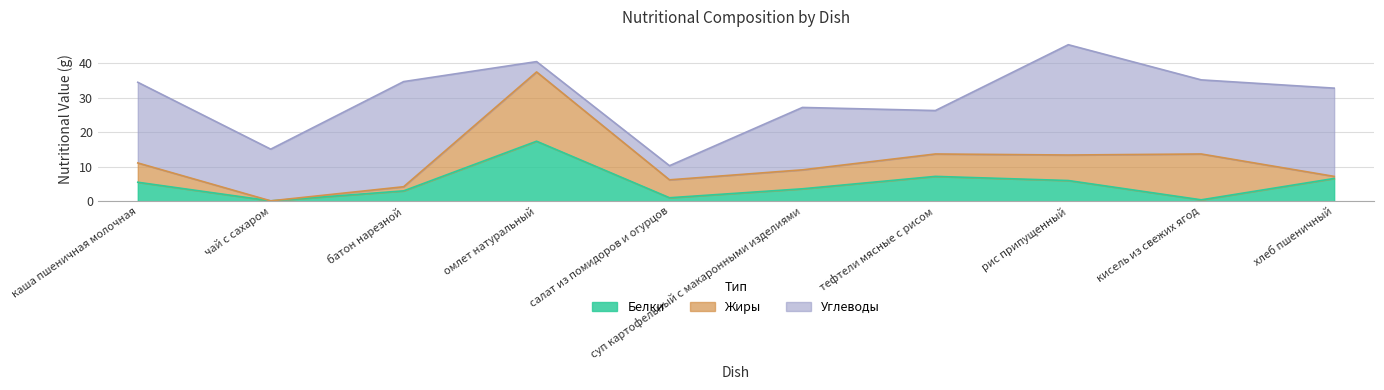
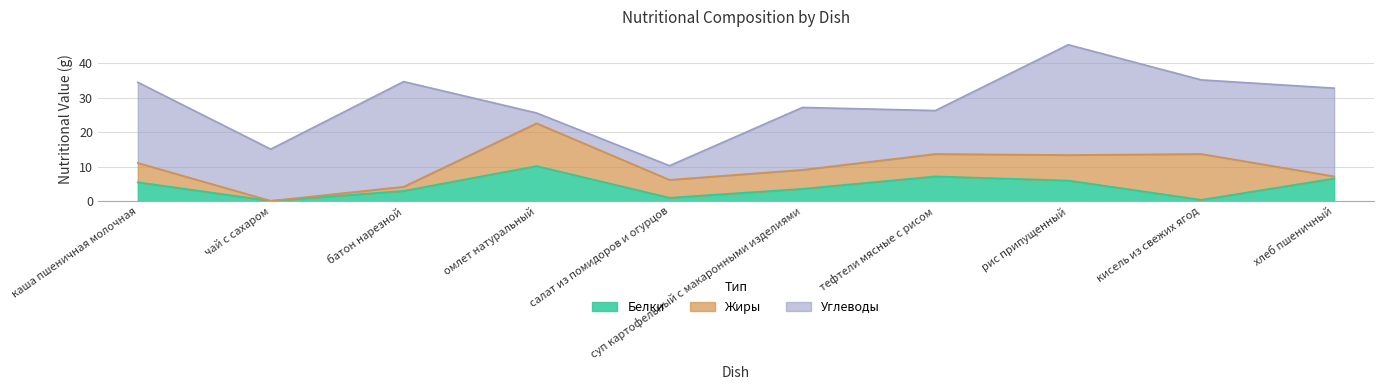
  {
    "Белки": {
      "каша пшеничная молочная": 6,
      "батон нарезной": 3,
-     "омлет натуральный": 17,
+     "омлет натуральный": 10,
      "салат из помидоров и огурцов": 1,
      "суп картофельный с макаронными изделиями": 4,
      "тефтели мясные с рисом": 7,
      "рис припущенный": 6,
      "кисель из свежих ягод": 0
    },
    "Жиры": {
      "каша пшеничная молочная": 6,
      "батон нарезной": 1,
-     "омлет натуральный": 20,
+     "омлет натуральный": 12,
      "салат из помидоров и огурцов": 5,
      "суп картофельный с макаронными изделиями": 6,
      "тефтели мясные с рисом": 6,
      "рис припущенный": 7,
      "кисель из свежих ягод": 13
    },
    "Углеводы": {
      "каша пшеничная молочная": 23,
      "чай с сахаром": 15,
      "батон нарезной": 31,
      "омлет натуральный": 3,
      "салат из помидоров и огурцов": 4,
      "суп картофельный с макаронными изделиями": 18,
      "тефтели мясные с рисом": 13,
      "рис припущенный": 32,
      "кисель из свежих ягод": 22,
      "хлеб пшеничный": 26
    }
  }
